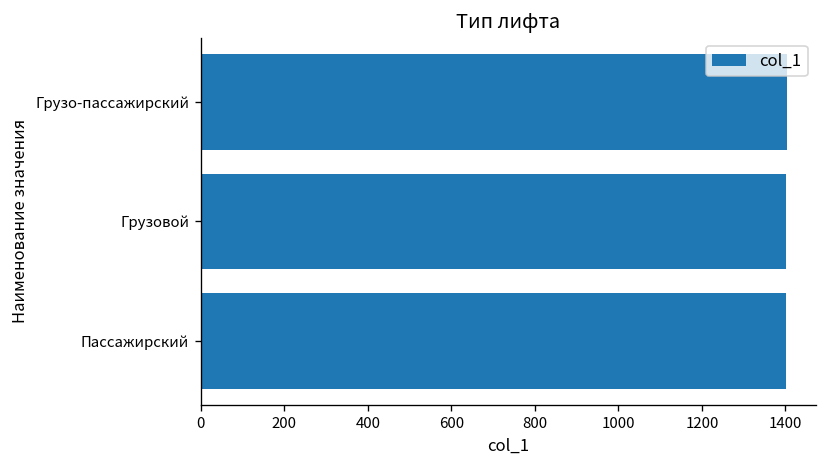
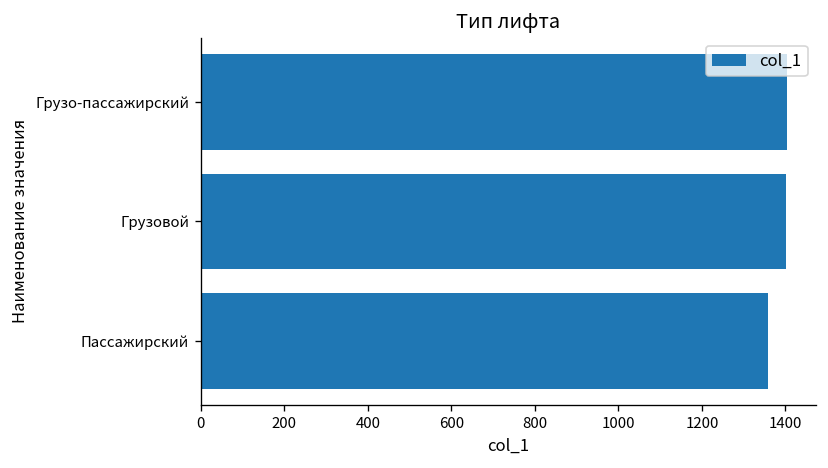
  {
    "Грузо-пассажирский": 1400,
    "Грузовой": 1400,
-   "Пассажирский": 1400
+   "Пассажирский": 1360
  }
